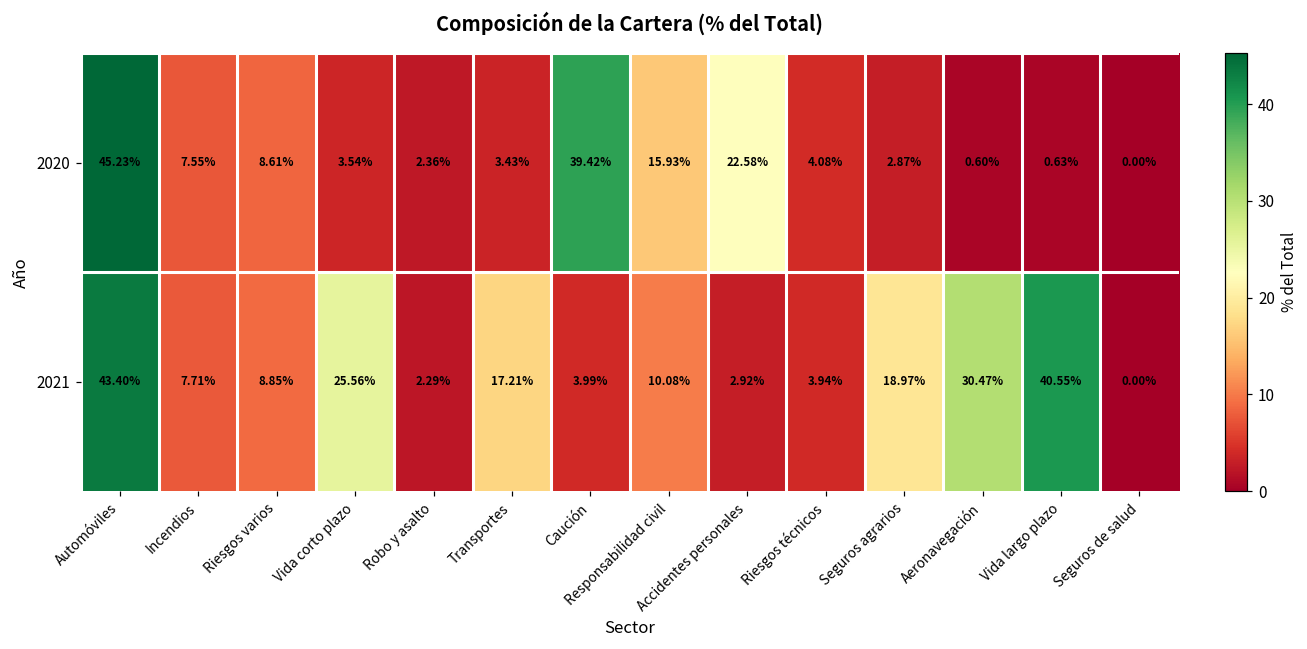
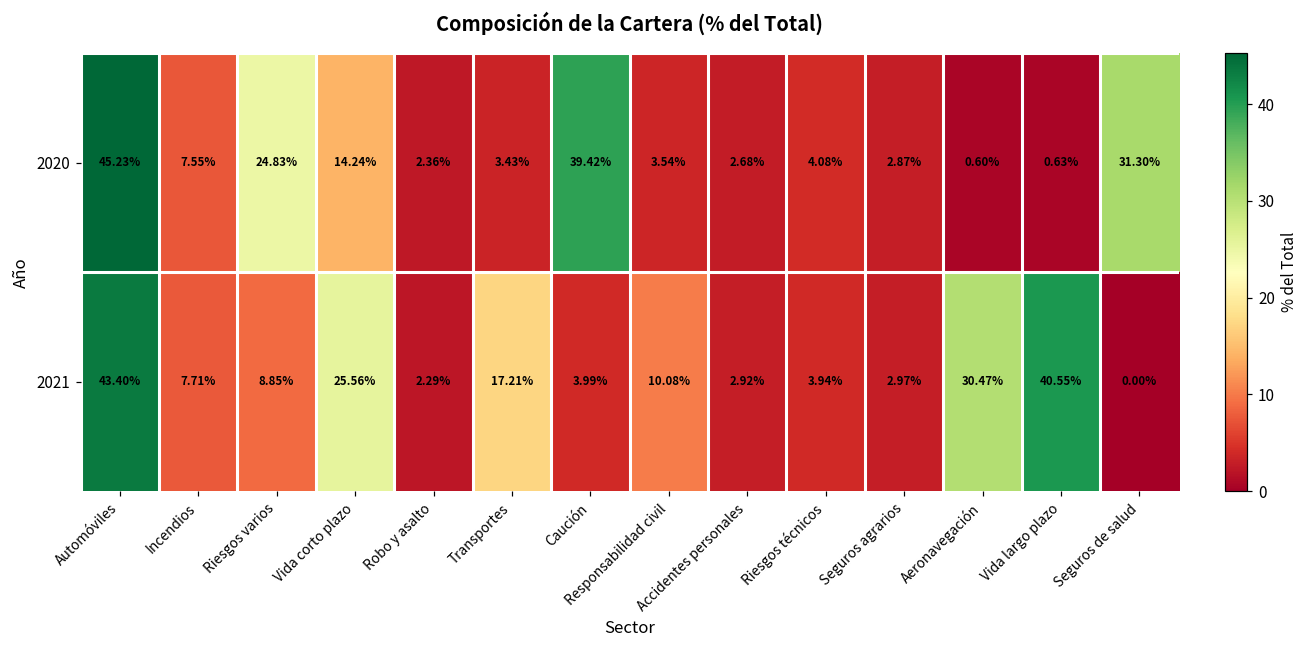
  {
    "2020": {
      "Automóviles": "45.23%",
      "Incendios": "7.55%",
-     "Riesgos varios": "8.61%",
-     "Vida corto plazo": "3.54%",
+     "Riesgos varios": "24.83%",
+     "Vida corto plazo": "14.24%",
      "Robo y asalto": "2.36%",
      "Transportes": "3.43%",
      "Caución": "39.42%",
-     "Responsabilidad civil": "15.93%",
-     "Accidentes personales": "22.58%",
+     "Responsabilidad civil": "3.54%",
+     "Accidentes personales": "2.68%",
      "Riesgos técnicos": "4.08%",
      "Seguros agrarios": "2.87%",
      "Aeronavegación": "0.60%",
      "Vida largo plazo": "0.63%",
-     "Seguros de salud": "0.00%"
+     "Seguros de salud": "31.30%"
    },
    "2021": {
      "Automóviles": "43.40%",
      "Incendios": "7.71%",
      "Riesgos varios": "8.85%",
      "Vida corto plazo": "25.56%",
      "Robo y asalto": "2.29%",
      "Transportes": "17.21%",
      "Caución": "3.99%",
      "Responsabilidad civil": "10.08%",
      "Accidentes personales": "2.92%",
      "Riesgos técnicos": "3.94%",
-     "Seguros agrarios": "18.97%",
+     "Seguros agrarios": "2.97%",
      "Aeronavegación": "30.47%",
      "Vida largo plazo": "40.55%",
      "Seguros de salud": "0.00%"
    }
  }
